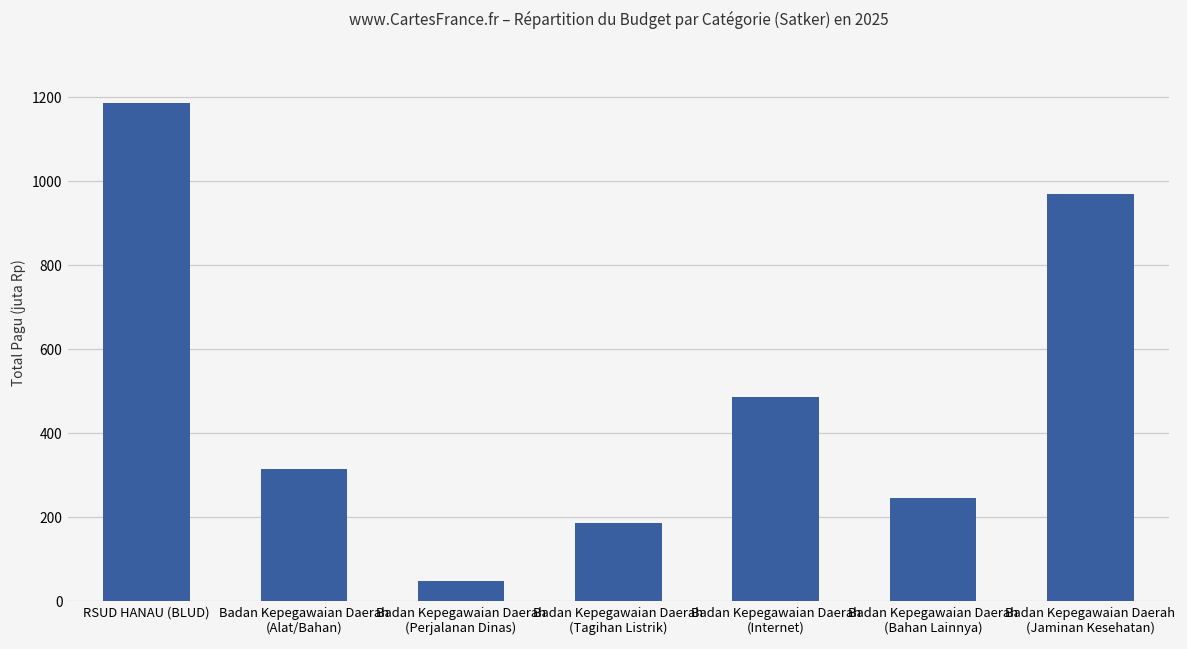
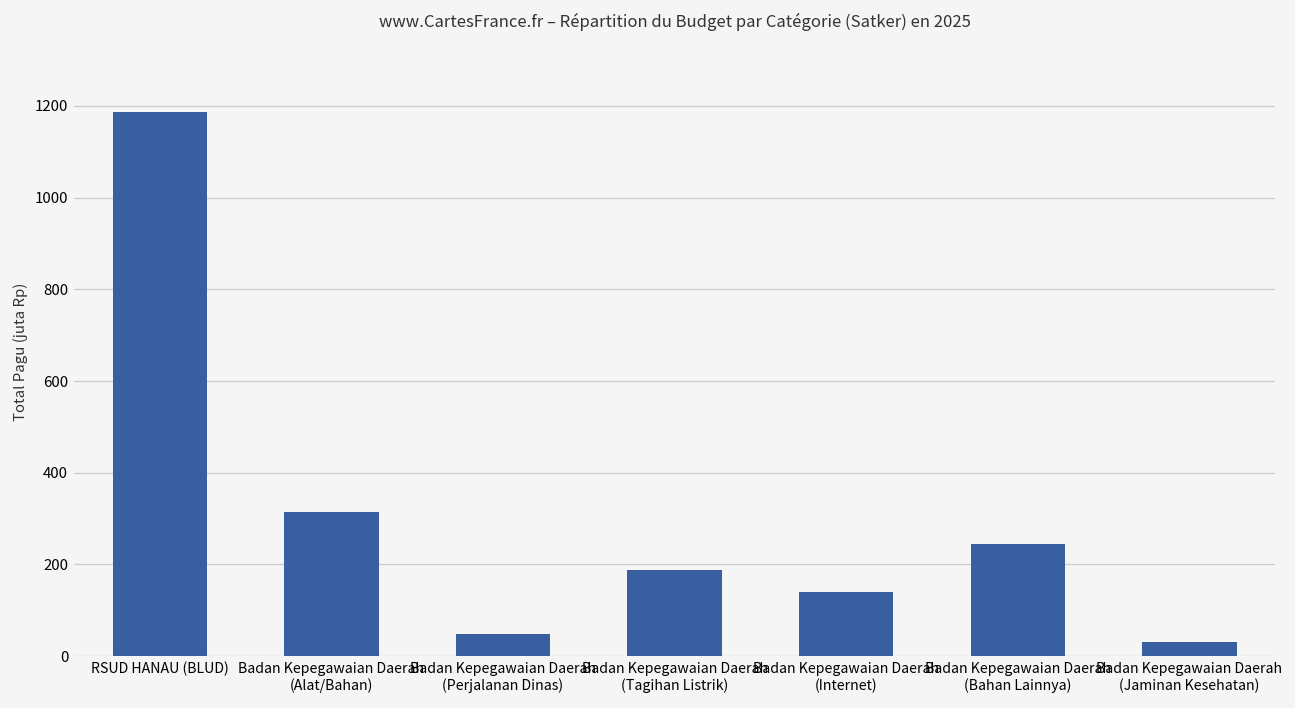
  {
    "RSUD HANAU (BLUD)": 1190,
    "Badan Kepegawaian Daerah (Alat/Bahan)": 310,
    "Badan Kepegawaian Daerah (Perjalanan Dinas)": 50,
    "Badan Kepegawaian Daerah (Tagihan Listrik)": 190,
-   "Badan Kepegawaian Daerah (Internet)": 490,
+   "Badan Kepegawaian Daerah (Internet)": 140,
    "Badan Kepegawaian Daerah (Bahan Lainnya)": 250,
-   "Badan Kepegawaian Daerah (Jaminan Kesehatan)": 970
+   "Badan Kepegawaian Daerah (Jaminan Kesehatan)": 30
  }
